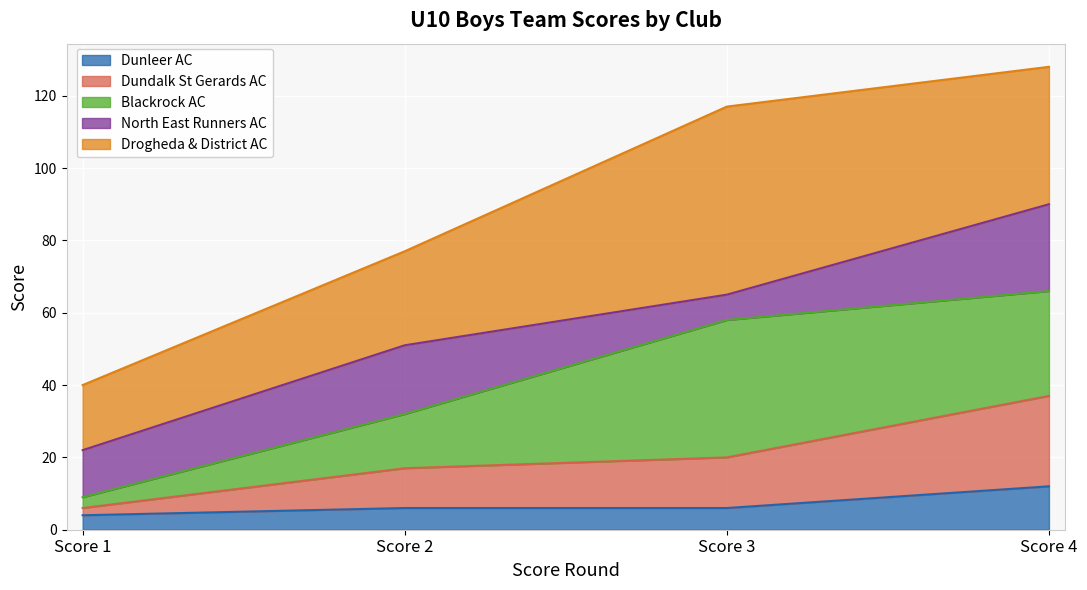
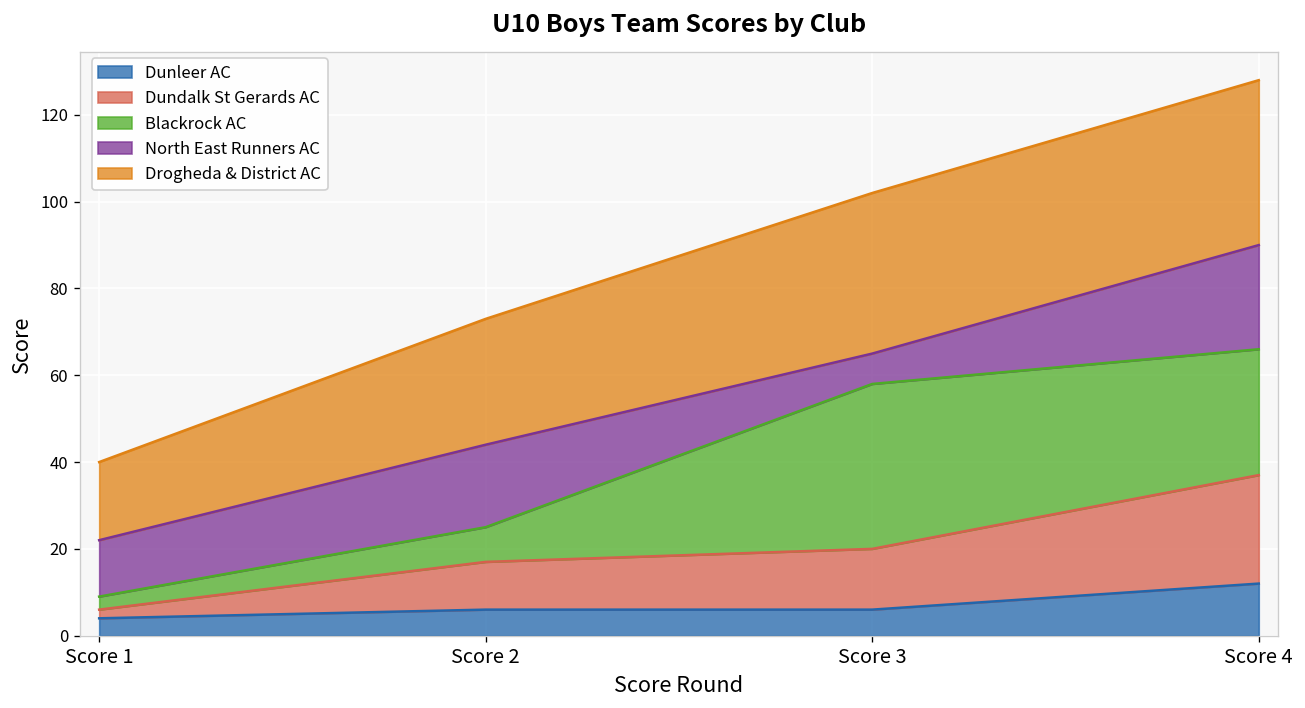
  {
    "Dunleer AC": {
      "Score 1": 4,
      "Score 2": 6,
      "Score 3": 6,
      "Score 4": 12
    },
    "Dundalk St Gerards AC": {
      "Score 1": 2,
      "Score 2": 11,
      "Score 3": 14,
      "Score 4": 25
    },
    "Blackrock AC": {
      "Score 1": 3,
-     "Score 2": 15,
+     "Score 2": 8,
      "Score 3": 38,
      "Score 4": 29
    },
    "North East Runners AC": {
      "Score 1": 13,
      "Score 2": 19,
      "Score 3": 7,
      "Score 4": 24
    },
    "Drogheda & District AC": {
      "Score 1": 18,
-     "Score 2": 26,
-     "Score 3": 52,
+     "Score 2": 29,
+     "Score 3": 37,
      "Score 4": 38
    }
  }
